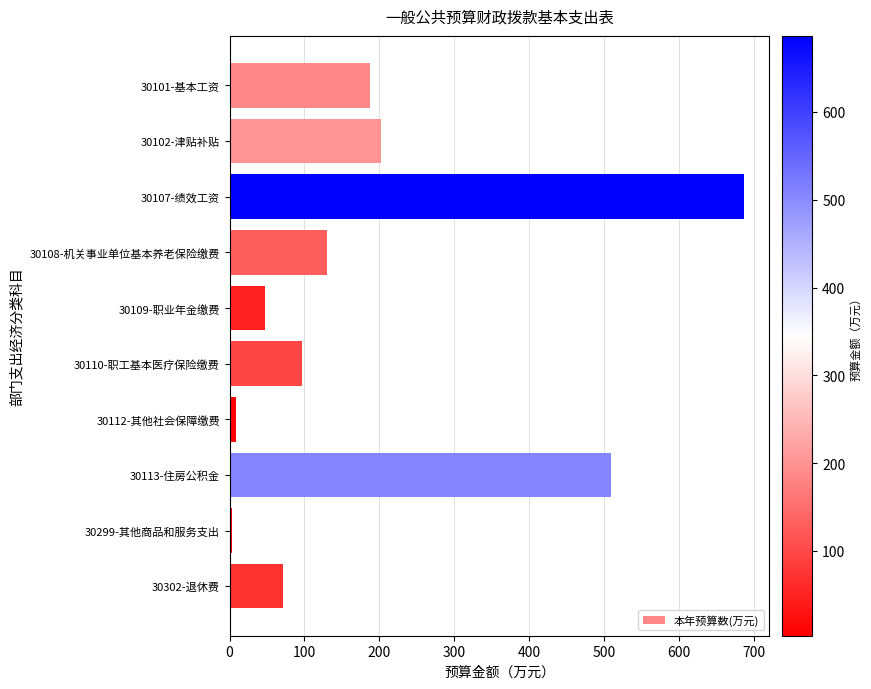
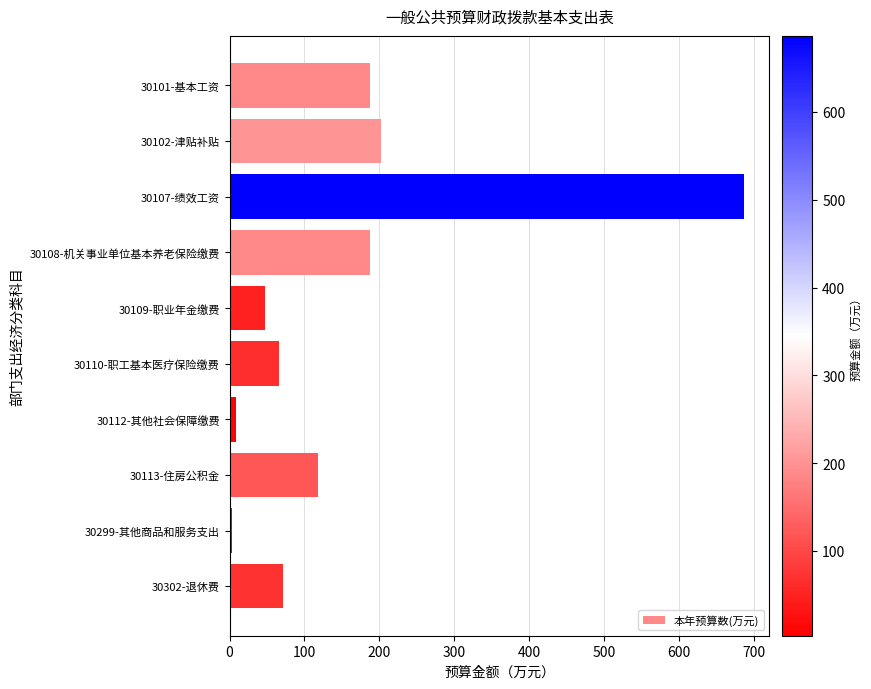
  {
    "30101-基本工资": 190,
    "30102-津贴补贴": 200,
    "30107-绩效工资": 690,
-   "30108-机关事业单位基本养老保险缴费": 130,
+   "30108-机关事业单位基本养老保险缴费": 190,
    "30109-职业年金缴费": 50,
-   "30110-职工基本医疗保险缴费": 100,
+   "30110-职工基本医疗保险缴费": 70,
    "30112-其他社会保障缴费": 10,
-   "30113-住房公积金": 510,
+   "30113-住房公积金": 120,
    "30299-其他商品和服务支出": 0,
    "30302-退休费": 70
  }
